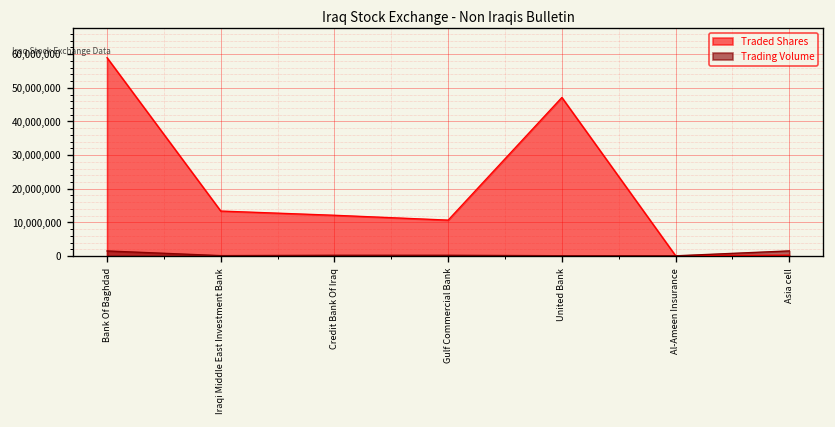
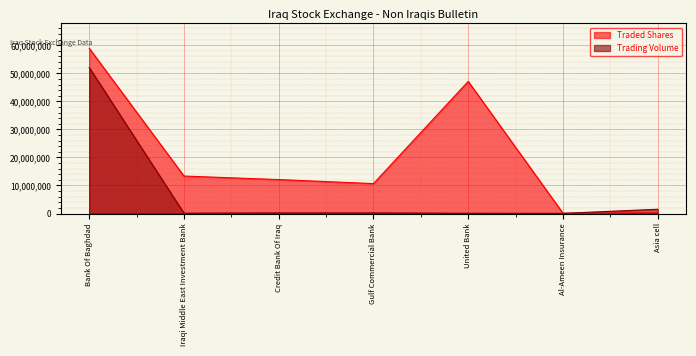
  {
    "Traded Shares": {
      "Bank Of Baghdad": "59,000,000",
      "Iraqi Middle East Investment Bank": "13,000,000",
      "Credit Bank Of Iraq": "12,000,000",
      "Gulf Commercial Bank": "11,000,000",
      "United Bank": "47,000,000",
      "Asia cell": "0"
    },
    "Trading Volume": {
-     "Bank Of Baghdad": "2,000,000",
+     "Bank Of Baghdad": "52,000,000",
      "Iraqi Middle East Investment Bank": "0",
      "Credit Bank Of Iraq": "0",
      "Gulf Commercial Bank": "0",
      "United Bank": "0",
      "Asia cell": "2,000,000"
    }
  }
